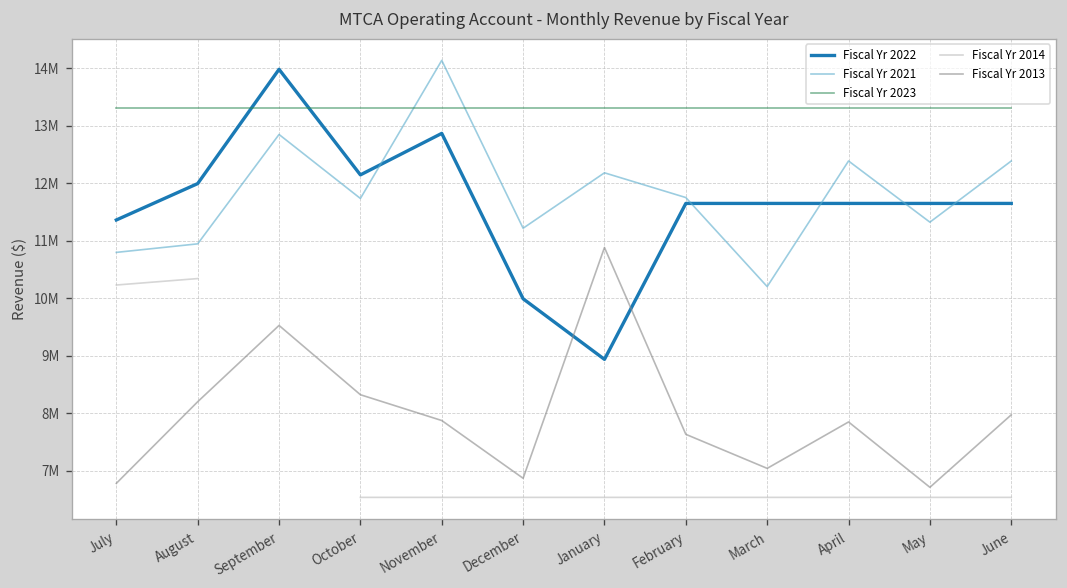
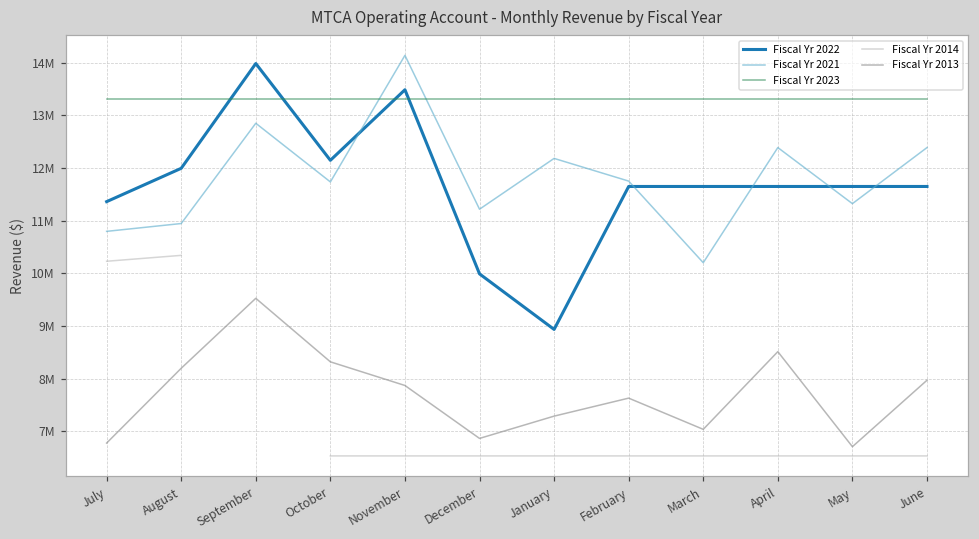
  {
    "Fiscal Yr 2022": {
      "July": 11400000,
      "August": 12000000,
      "September": 14000000,
      "October": 12100000,
-     "November": 12900000,
+     "November": 13500000,
      "December": 10000000,
      "January": 8900000,
      "February": 11700000,
      "March": 11700000,
      "April": 11700000,
      "May": 11700000,
      "June": 11700000
    },
    "Fiscal Yr 2021": {
      "July": 10800000,
      "August": 10900000,
      "September": 12900000,
      "October": 11700000,
      "November": 14100000,
      "December": 11200000,
      "January": 12200000,
      "February": 11800000,
      "March": 10200000,
      "April": 12400000,
      "May": 11300000,
      "June": 12400000
    },
    "Fiscal Yr 2023": {
      "July": 13300000,
      "August": 13300000,
      "September": 13300000,
      "October": 13300000,
      "November": 13300000,
      "December": 13300000,
      "January": 13300000,
      "February": 13300000,
      "March": 13300000,
      "April": 13300000,
      "May": 13300000,
      "June": 13300000
    },
    "Fiscal Yr 2014": {
      "July": 10200000,
      "August": 10300000,
      "October": 6500000,
      "November": 6500000,
      "December": 6500000,
      "January": 6500000,
      "February": 6500000,
      "March": 6500000,
      "April": 6500000,
      "May": 6500000,
      "June": 6500000
    },
    "Fiscal Yr 2013": {
      "July": 6800000,
      "August": 8200000,
      "September": 9500000,
      "October": 8300000,
      "November": 7900000,
      "December": 6900000,
-     "January": 10900000,
+     "January": 7300000,
      "February": 7600000,
      "March": 7000000,
-     "April": 7800000,
+     "April": 8500000,
      "May": 6700000,
      "June": 8000000
    }
  }
